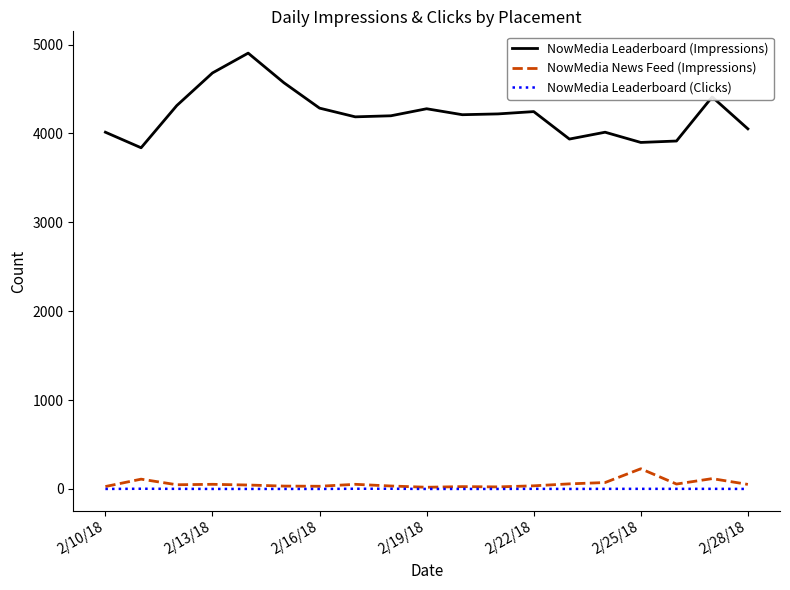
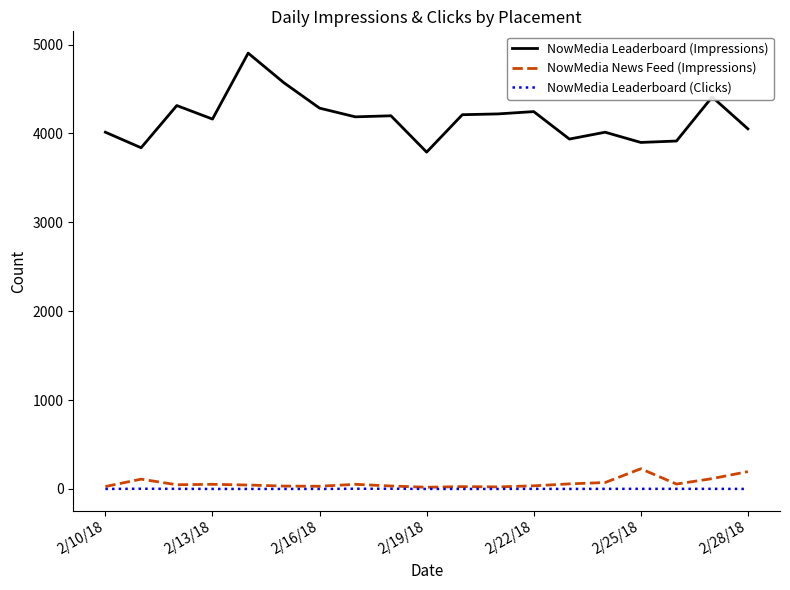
  {
    "NowMedia Leaderboard (Impressions)": {
      "2/10/18": 4000,
-     "2/13/18": 4700,
+     "2/13/18": 4200,
      "2/16/18": 4300,
-     "2/19/18": 4300,
+     "2/19/18": 3800,
      "2/22/18": 4200,
      "2/25/18": 3900,
      "2/28/18": 4100
    },
    "NowMedia News Feed (Impressions)": {
      "2/13/18": 100,
      "2/16/18": 0,
      "2/22/18": 0,
      "2/25/18": 200,
-     "2/28/18": 100
+     "2/28/18": 200
    },
    "NowMedia Leaderboard (Clicks)": {
      "2/13/18": 0,
      "2/16/18": 0,
      "2/22/18": 0,
      "2/25/18": 0,
      "2/28/18": 0
    }
  }
